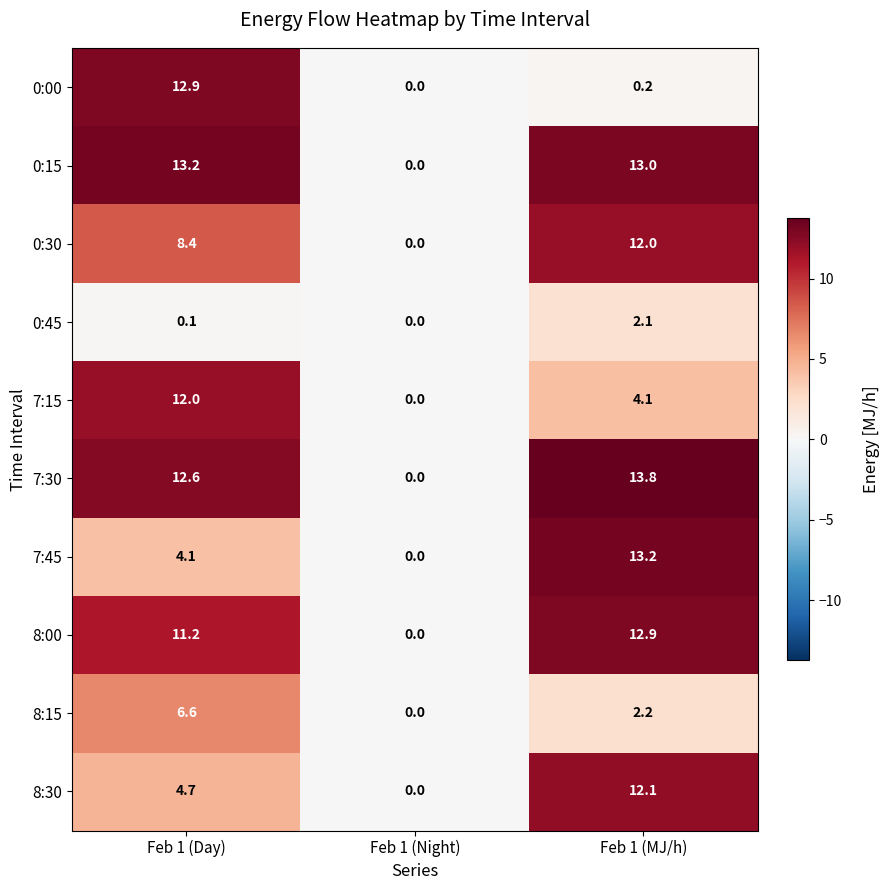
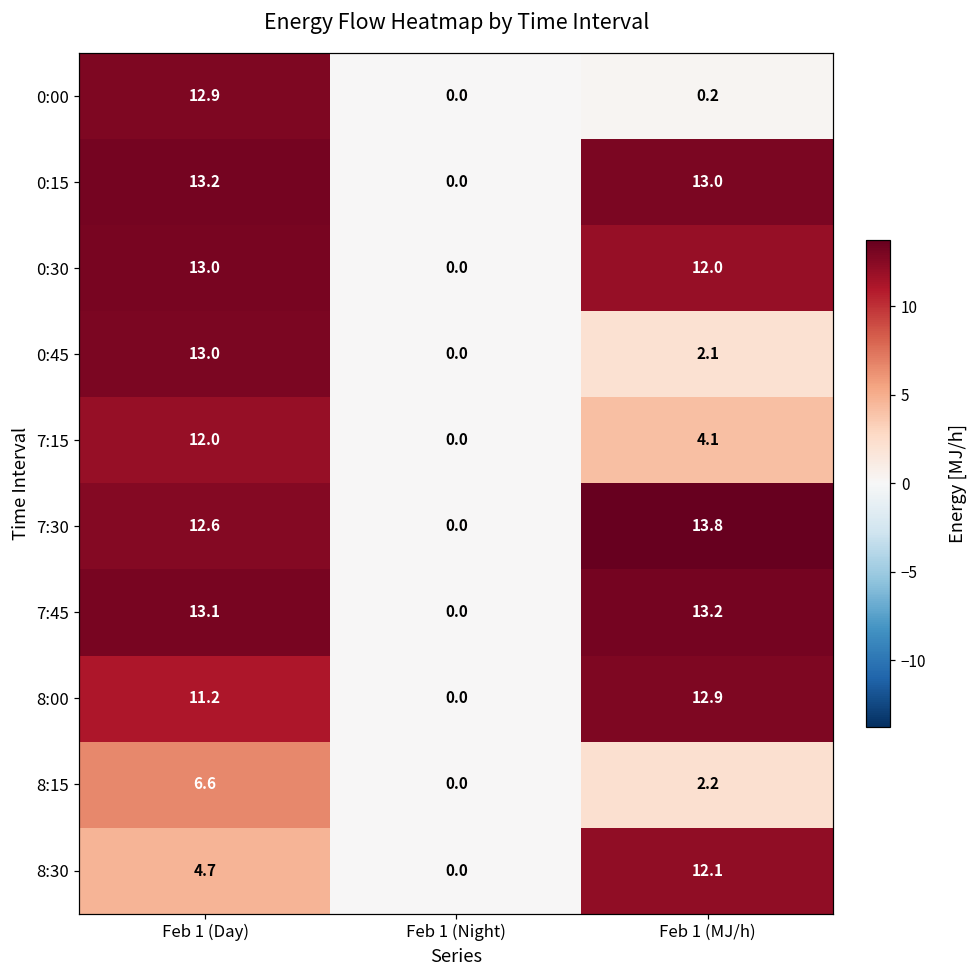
  {
    "0:00": {
      "Feb 1 (Day)": 12.9,
      "Feb 1 (Night)": 0.0,
      "Feb 1 (MJ/h)": 0.2
    },
    "0:15": {
      "Feb 1 (Day)": 13.2,
      "Feb 1 (Night)": 0.0,
      "Feb 1 (MJ/h)": 13.0
    },
    "0:30": {
-     "Feb 1 (Day)": 8.4,
+     "Feb 1 (Day)": 13.0,
      "Feb 1 (Night)": 0.0,
      "Feb 1 (MJ/h)": 12.0
    },
    "0:45": {
-     "Feb 1 (Day)": 0.1,
+     "Feb 1 (Day)": 13.0,
      "Feb 1 (Night)": 0.0,
      "Feb 1 (MJ/h)": 2.1
    },
    "7:15": {
      "Feb 1 (Day)": 12.0,
      "Feb 1 (Night)": 0.0,
      "Feb 1 (MJ/h)": 4.1
    },
    "7:30": {
      "Feb 1 (Day)": 12.6,
      "Feb 1 (Night)": 0.0,
      "Feb 1 (MJ/h)": 13.8
    },
    "7:45": {
-     "Feb 1 (Day)": 4.1,
+     "Feb 1 (Day)": 13.1,
      "Feb 1 (Night)": 0.0,
      "Feb 1 (MJ/h)": 13.2
    },
    "8:00": {
      "Feb 1 (Day)": 11.2,
      "Feb 1 (Night)": 0.0,
      "Feb 1 (MJ/h)": 12.9
    },
    "8:15": {
      "Feb 1 (Day)": 6.6,
      "Feb 1 (Night)": 0.0,
      "Feb 1 (MJ/h)": 2.2
    },
    "8:30": {
      "Feb 1 (Day)": 4.7,
      "Feb 1 (Night)": 0.0,
      "Feb 1 (MJ/h)": 12.1
    }
  }
